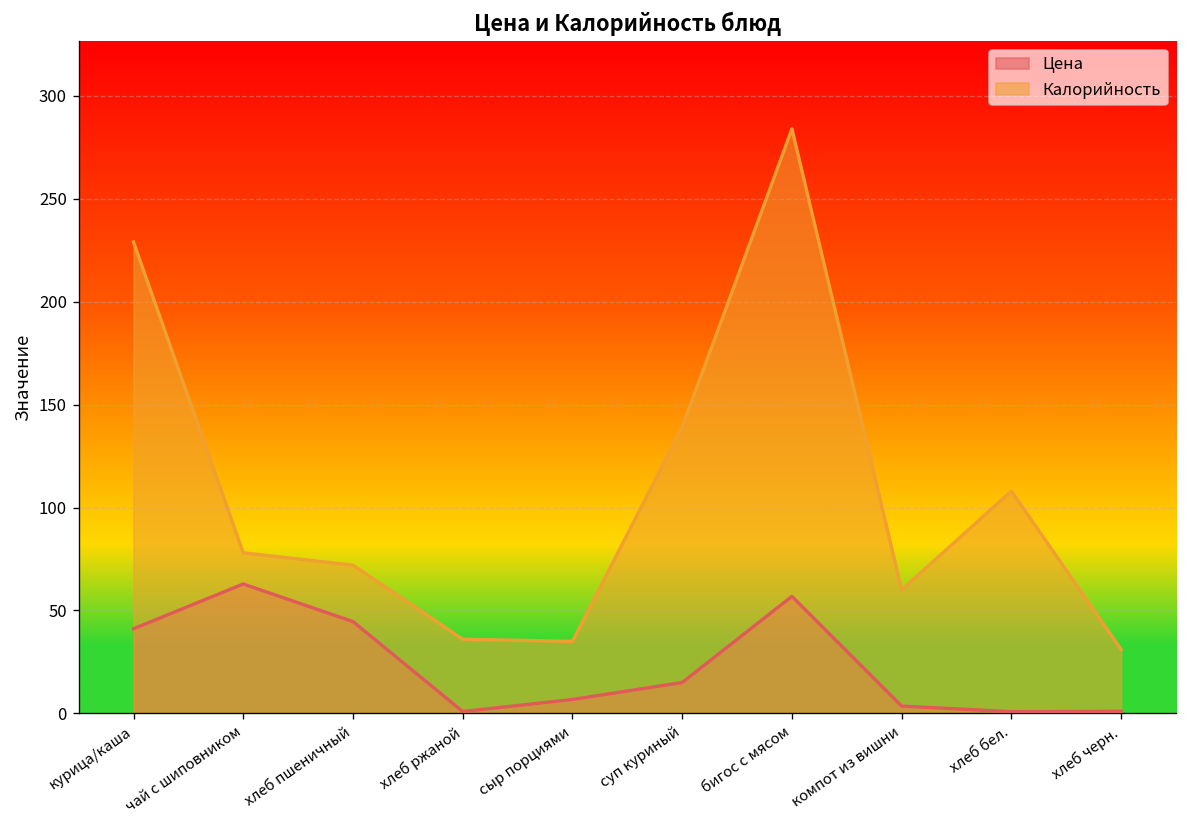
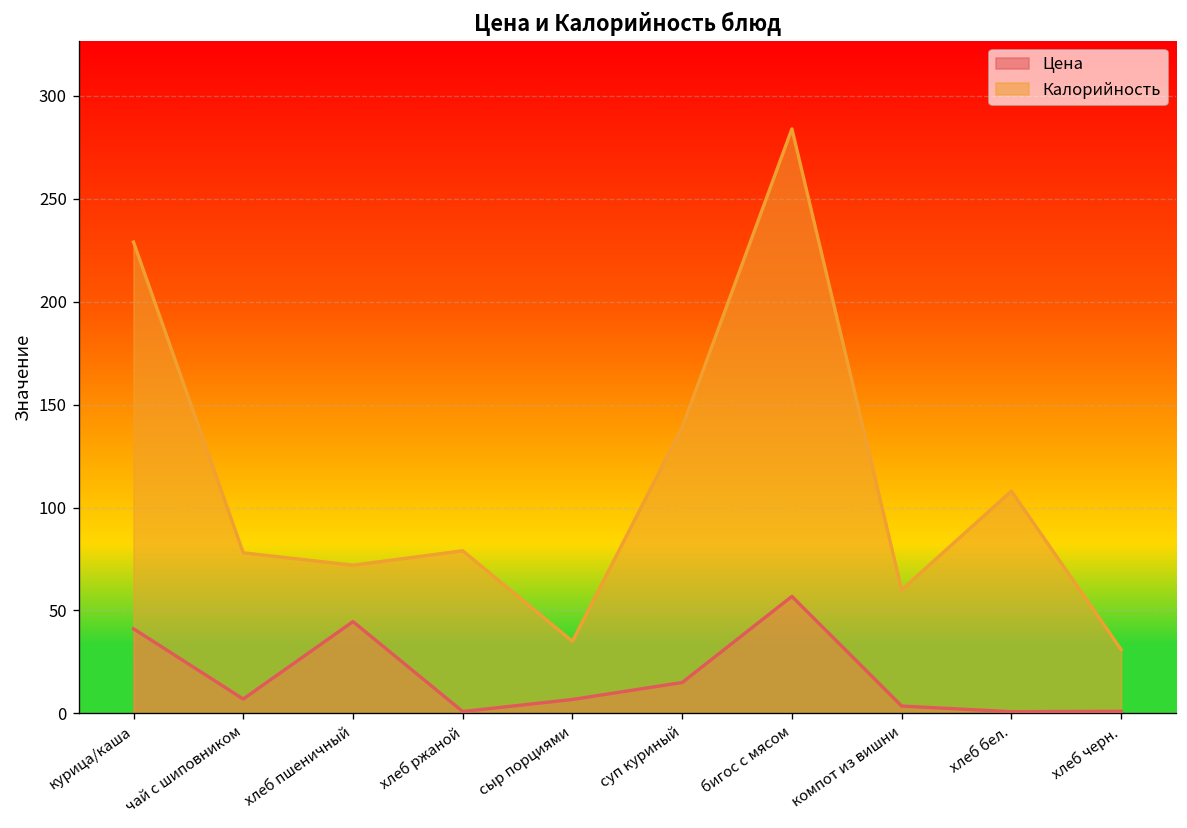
  {
    "Цена": {
      "курица/каша": 41,
-     "чай с шиповником": 63,
+     "чай с шиповником": 7,
      "хлеб пшеничный": 45,
      "хлеб ржаной": 1,
      "сыр порциями": 7,
      "суп куриный": 15,
      "бигос с мясом": 57,
      "компот из вишни": 4,
      "хлеб бел.": 1,
      "хлеб черн.": 1
    },
    "Калорийность": {
      "курица/каша": 229,
      "чай с шиповником": 78,
      "хлеб пшеничный": 72,
-     "хлеб ржаной": 36,
+     "хлеб ржаной": 79,
      "сыр порциями": 35,
      "суп куриный": 139,
      "бигос с мясом": 284,
      "компот из вишни": 60,
      "хлеб бел.": 108,
      "хлеб черн.": 31
    }
  }
